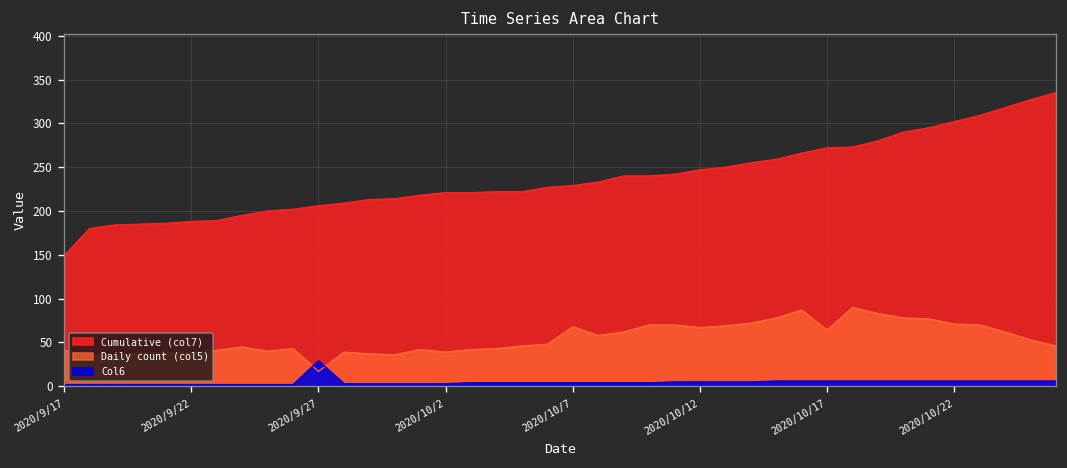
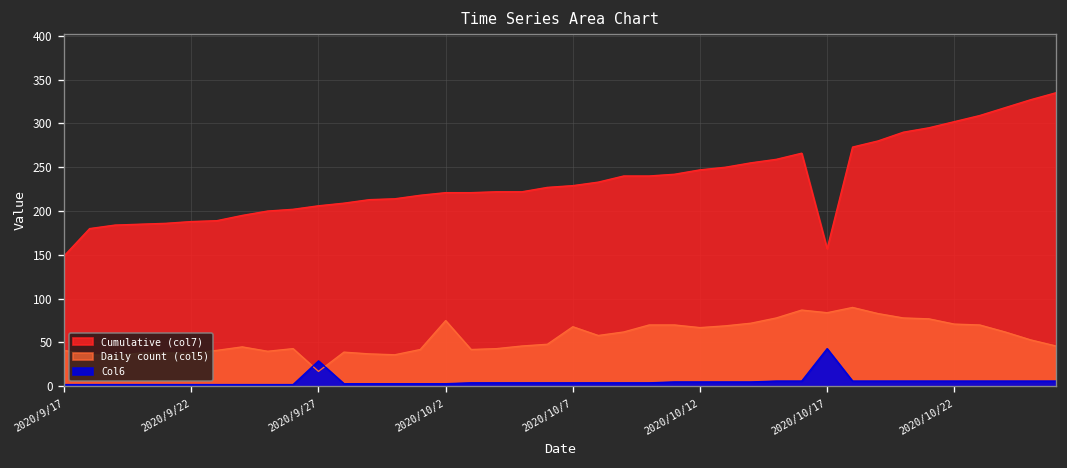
  {
    "Cumulative (col7)": {
      "2020/9/17": 150,
      "2020/9/22": 190,
      "2020/9/27": 210,
      "2020/10/2": 220,
      "2020/10/7": 230,
      "2020/10/12": 250,
-     "2020/10/17": 270,
+     "2020/10/17": 160,
      "2020/10/22": 300
    },
    "Daily count (col5)": {
      "2020/9/17": 40,
      "2020/9/27": 20,
-     "2020/10/2": 40,
+     "2020/10/2": 80,
      "2020/10/7": 70,
      "2020/10/12": 70,
-     "2020/10/17": 60,
+     "2020/10/17": 80,
      "2020/10/22": 70
    },
    "Col6": {
      "2020/9/17": 0,
      "2020/9/22": 0,
      "2020/9/27": 30,
      "2020/10/2": 0,
      "2020/10/7": 0,
      "2020/10/12": 10,
-     "2020/10/17": 10,
+     "2020/10/17": 40,
      "2020/10/22": 10
    }
  }
